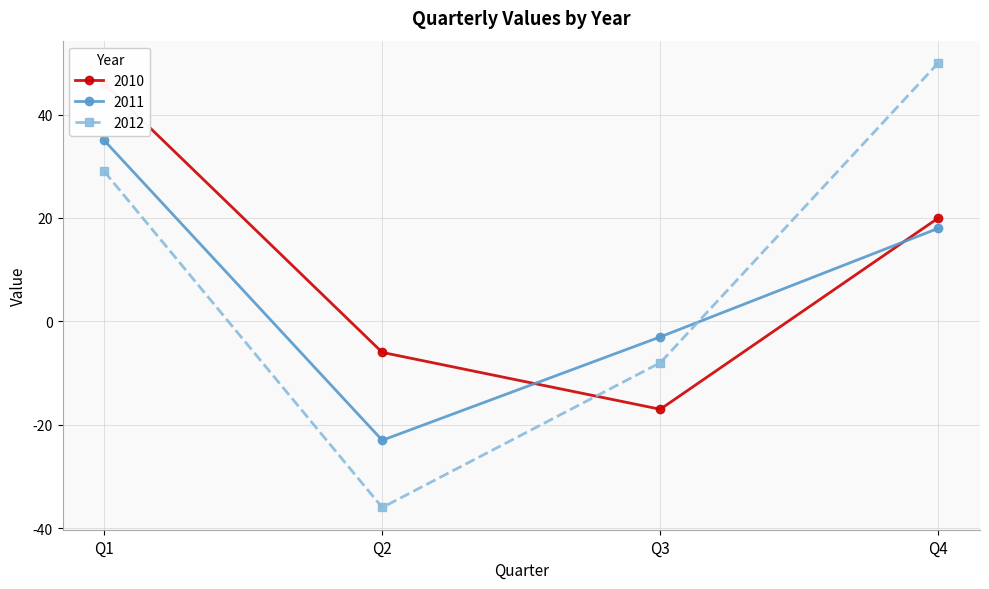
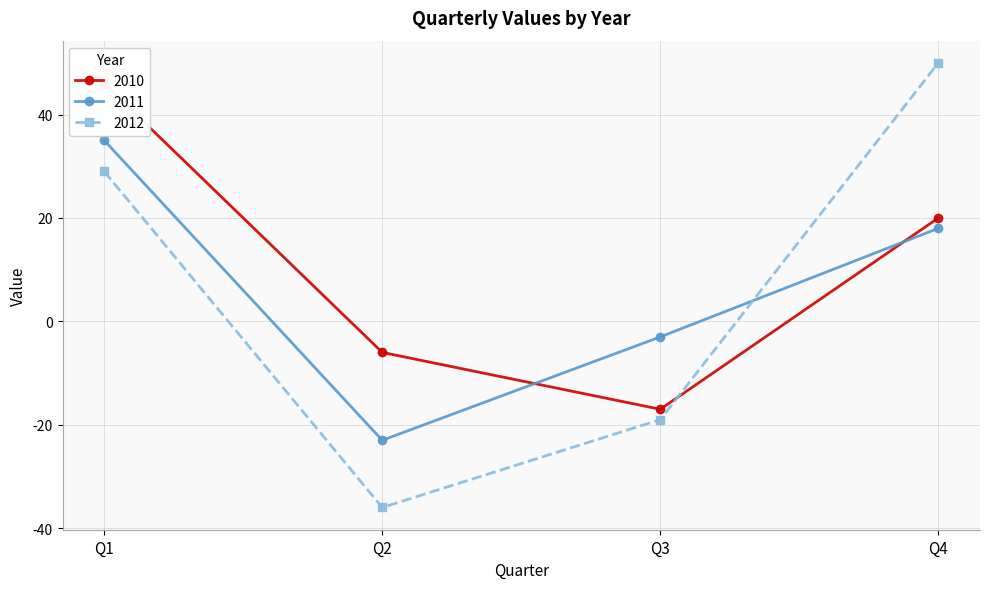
  {
    "2010": {
      "Q2": -6,
      "Q3": -17,
      "Q4": 20
    },
    "2011": {
      "Q1": 35,
      "Q2": -23,
      "Q3": -3,
      "Q4": 18
    },
    "2012": {
      "Q1": 29,
      "Q2": -36,
-     "Q3": -8,
+     "Q3": -19,
      "Q4": 50
    }
  }
